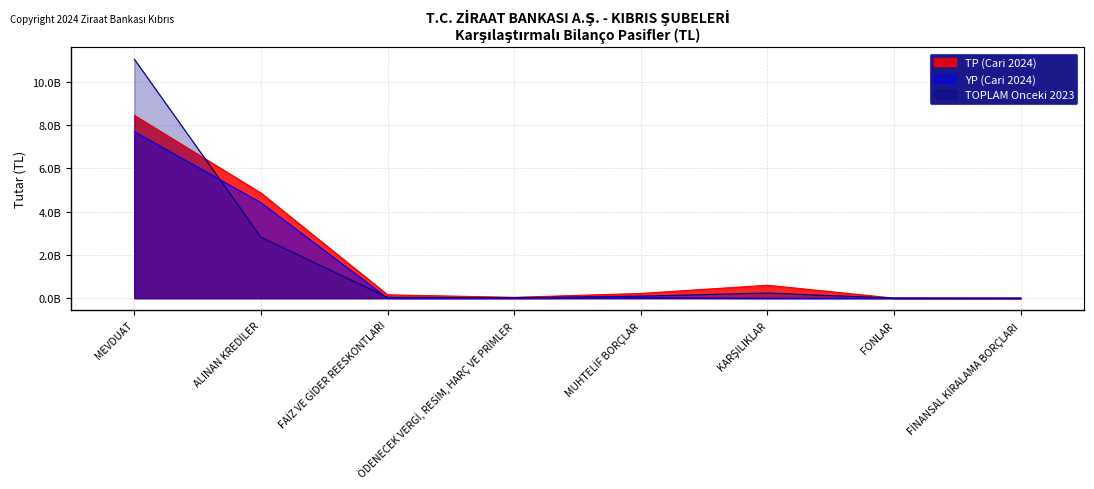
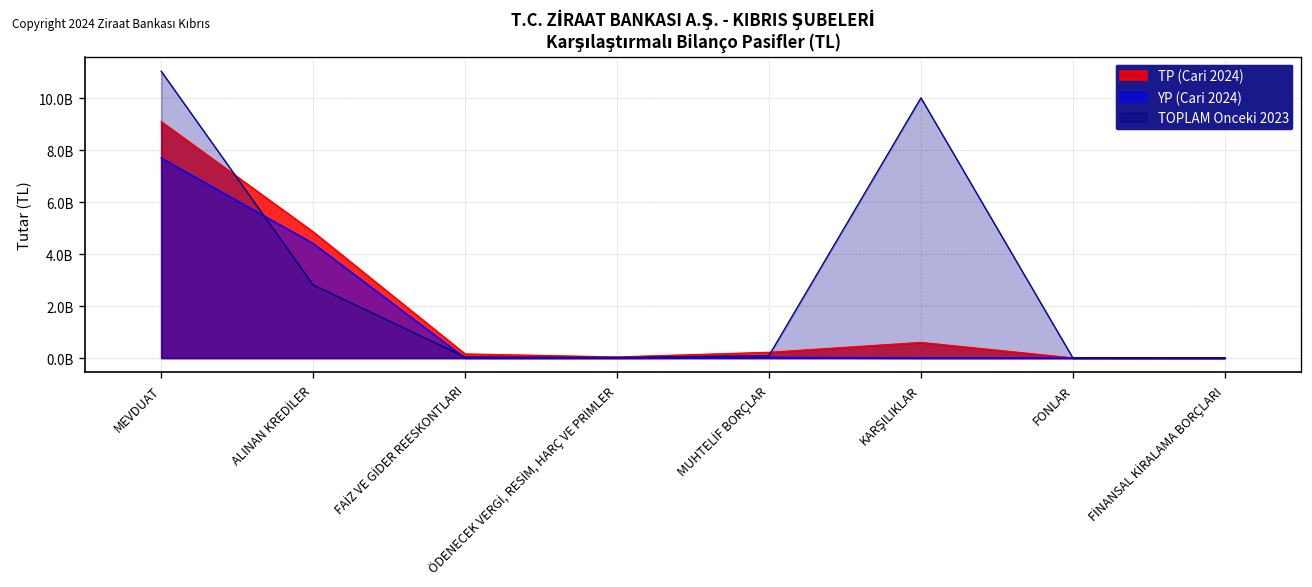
  {
    "TP (Cari 2024)": {
-     "MEVDUAT": 8400000000,
+     "MEVDUAT": 9100000000,
      "ALINAN KREDİLER": 4900000000,
      "MUHTELİF BORÇLAR": 200000000,
      "KARŞILIKLAR": 600000000
    },
    "YP (Cari 2024)": {
      "MEVDUAT": 7700000000,
      "ALINAN KREDİLER": 4400000000,
      "KARŞILIKLAR": 0
    },
    "TOPLAM Onceki 2023": {
      "MEVDUAT": 11000000000,
      "ALINAN KREDİLER": 2800000000,
-     "KARŞILIKLAR": 200000000
+     "KARŞILIKLAR": 10000000000
    }
  }
